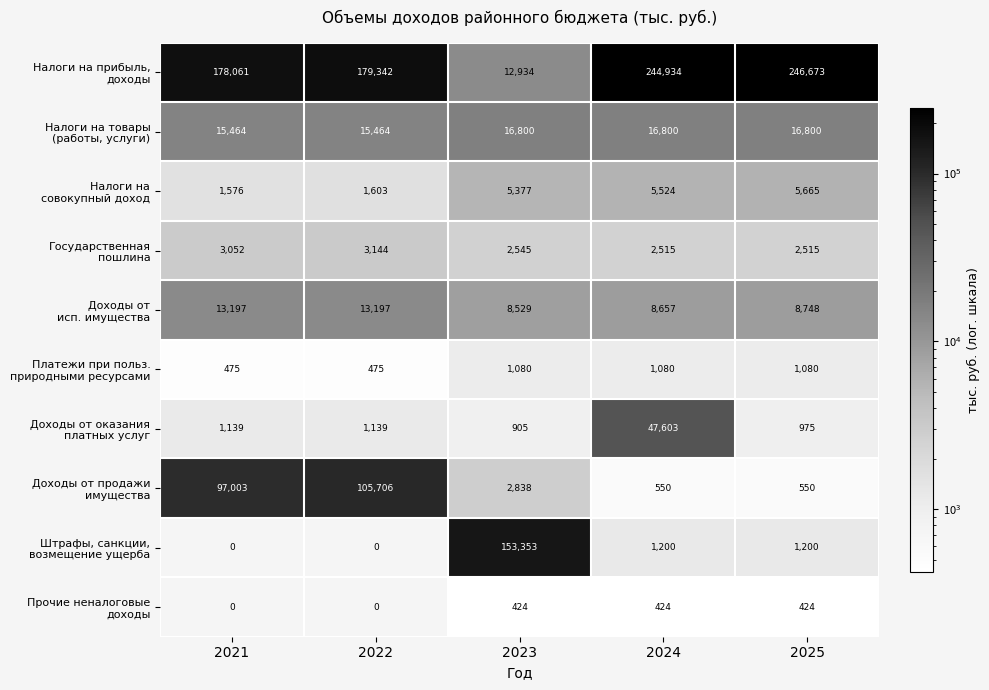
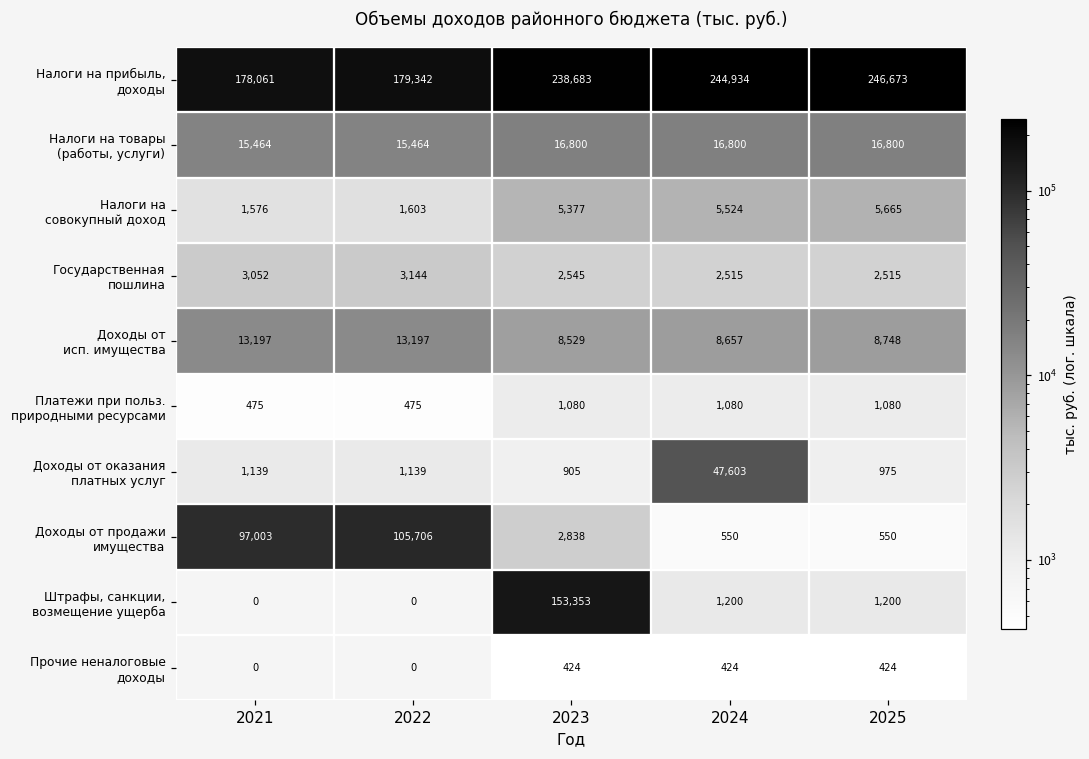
  {
    "Налоги на прибыль, доходы": {
      "2021": "178,061",
      "2022": "179,342",
-     "2023": "12,934",
+     "2023": "238,683",
      "2024": "244,934",
      "2025": "246,673"
    },
    "Налоги на товары (работы, услуги)": {
      "2021": "15,464",
      "2022": "15,464",
      "2023": "16,800",
      "2024": "16,800",
      "2025": "16,800"
    },
    "Налоги на совокупный доход": {
      "2021": "1,576",
      "2022": "1,603",
      "2023": "5,377",
      "2024": "5,524",
      "2025": "5,665"
    },
    "Государственная пошлина": {
      "2021": "3,052",
      "2022": "3,144",
      "2023": "2,545",
      "2024": "2,515",
      "2025": "2,515"
    },
    "Доходы от исп. имущества": {
      "2021": "13,197",
      "2022": "13,197",
      "2023": "8,529",
      "2024": "8,657",
      "2025": "8,748"
    },
    "Платежи при польз. природными ресурсами": {
      "2021": "475",
      "2022": "475",
      "2023": "1,080",
      "2024": "1,080",
      "2025": "1,080"
    },
    "Доходы от оказания платных услуг": {
      "2021": "1,139",
      "2022": "1,139",
      "2023": "905",
      "2024": "47,603",
      "2025": "975"
    },
    "Доходы от продажи имущества": {
      "2021": "97,003",
      "2022": "105,706",
      "2023": "2,838",
      "2024": "550",
      "2025": "550"
    },
    "Штрафы, санкции, возмещение ущерба": {
      "2021": "0",
      "2022": "0",
      "2023": "153,353",
      "2024": "1,200",
      "2025": "1,200"
    },
    "Прочие неналоговые доходы": {
      "2021": "0",
      "2022": "0",
      "2023": "424",
      "2024": "424",
      "2025": "424"
    }
  }
